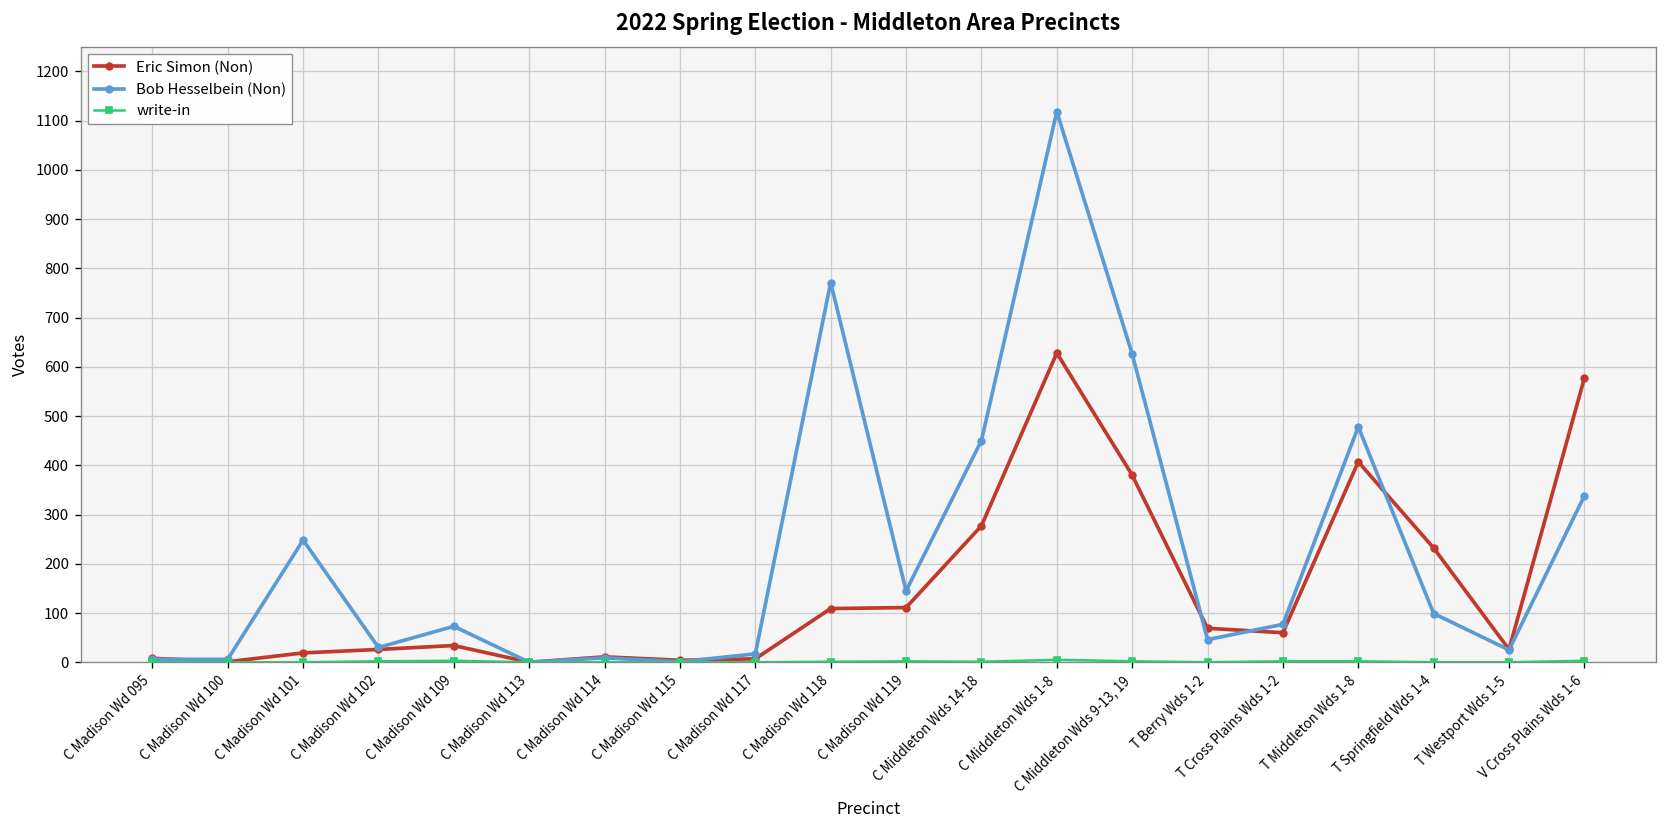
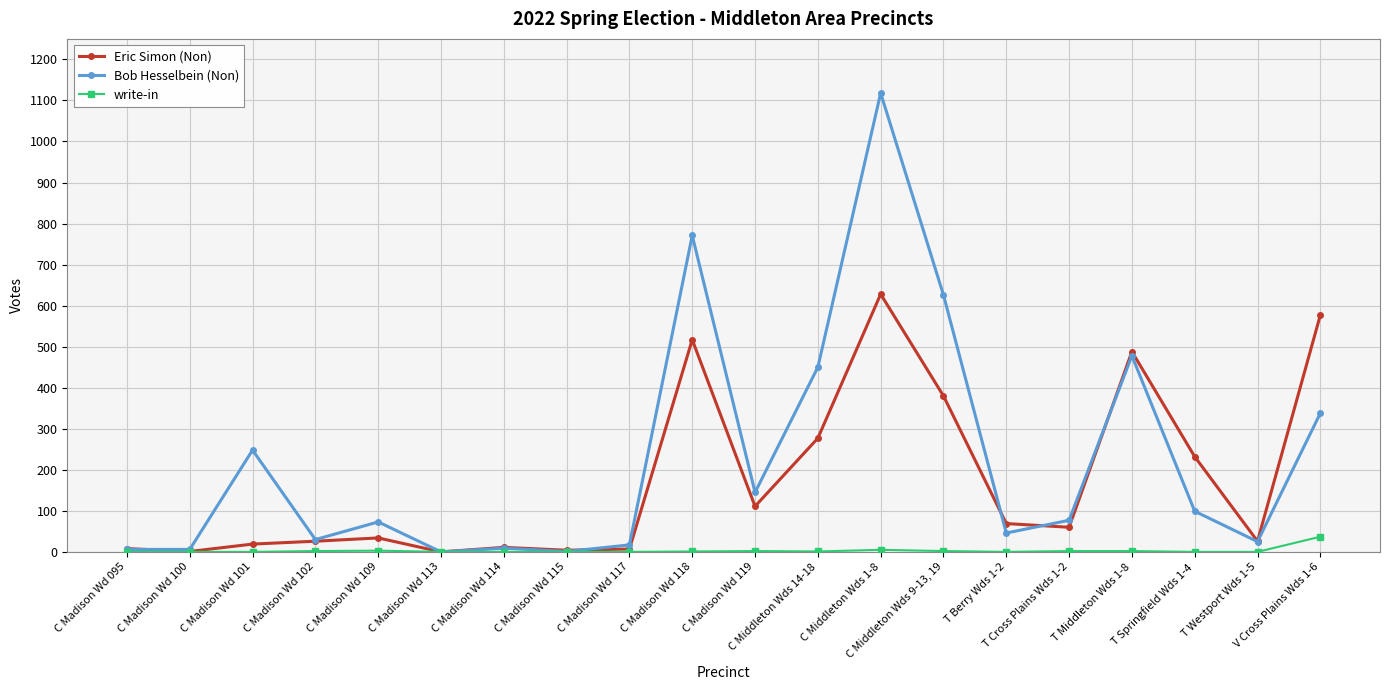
  {
    "Eric Simon (Non)": {
      "C Madison Wd 101": 20,
      "C Madison Wd 109": 30,
      "C Madison Wd 117": 10,
-     "C Madison Wd 118": 110,
+     "C Madison Wd 118": 520,
      "C Madison Wd 119": 110,
      "C Middleton Wds 14-18": 280,
      "C Middleton Wds 1-8": 630,
      "C Middleton Wds 9-13, 19": 380,
      "T Berry Wds 1-2": 70,
      "T Cross Plains Wds 1-2": 60,
-     "T Middleton Wds 1-8": 410,
+     "T Middleton Wds 1-8": 490,
      "T Springfield Wds 1-4": 230,
      "V Cross Plains Wds 1-6": 580
    },
    "Bob Hesselbein (Non)": {
      "C Madison Wd 101": 250,
      "C Madison Wd 109": 70,
      "C Madison Wd 117": 20,
      "C Madison Wd 118": 770,
      "C Madison Wd 119": 150,
      "C Middleton Wds 14-18": 450,
      "C Middleton Wds 1-8": 1120,
      "C Middleton Wds 9-13, 19": 630,
      "T Berry Wds 1-2": 50,
      "T Cross Plains Wds 1-2": 80,
      "T Middleton Wds 1-8": 480,
      "T Springfield Wds 1-4": 100,
      "V Cross Plains Wds 1-6": 340
    },
    "write-in": {
      "C Madison Wd 101": 0,
      "C Madison Wd 102": 0,
      "C Madison Wd 109": 0,
      "C Madison Wd 114": 0,
      "C Madison Wd 117": 0,
      "C Madison Wd 118": 0,
      "C Madison Wd 119": 0,
      "C Middleton Wds 14-18": 0,
      "C Middleton Wds 1-8": 10,
      "C Middleton Wds 9-13, 19": 0,
      "T Berry Wds 1-2": 0,
      "T Cross Plains Wds 1-2": 0,
      "T Middleton Wds 1-8": 0,
      "T Springfield Wds 1-4": 0,
      "T Westport Wds 1-5": 0,
-     "V Cross Plains Wds 1-6": 0
+     "V Cross Plains Wds 1-6": 40
    }
  }
